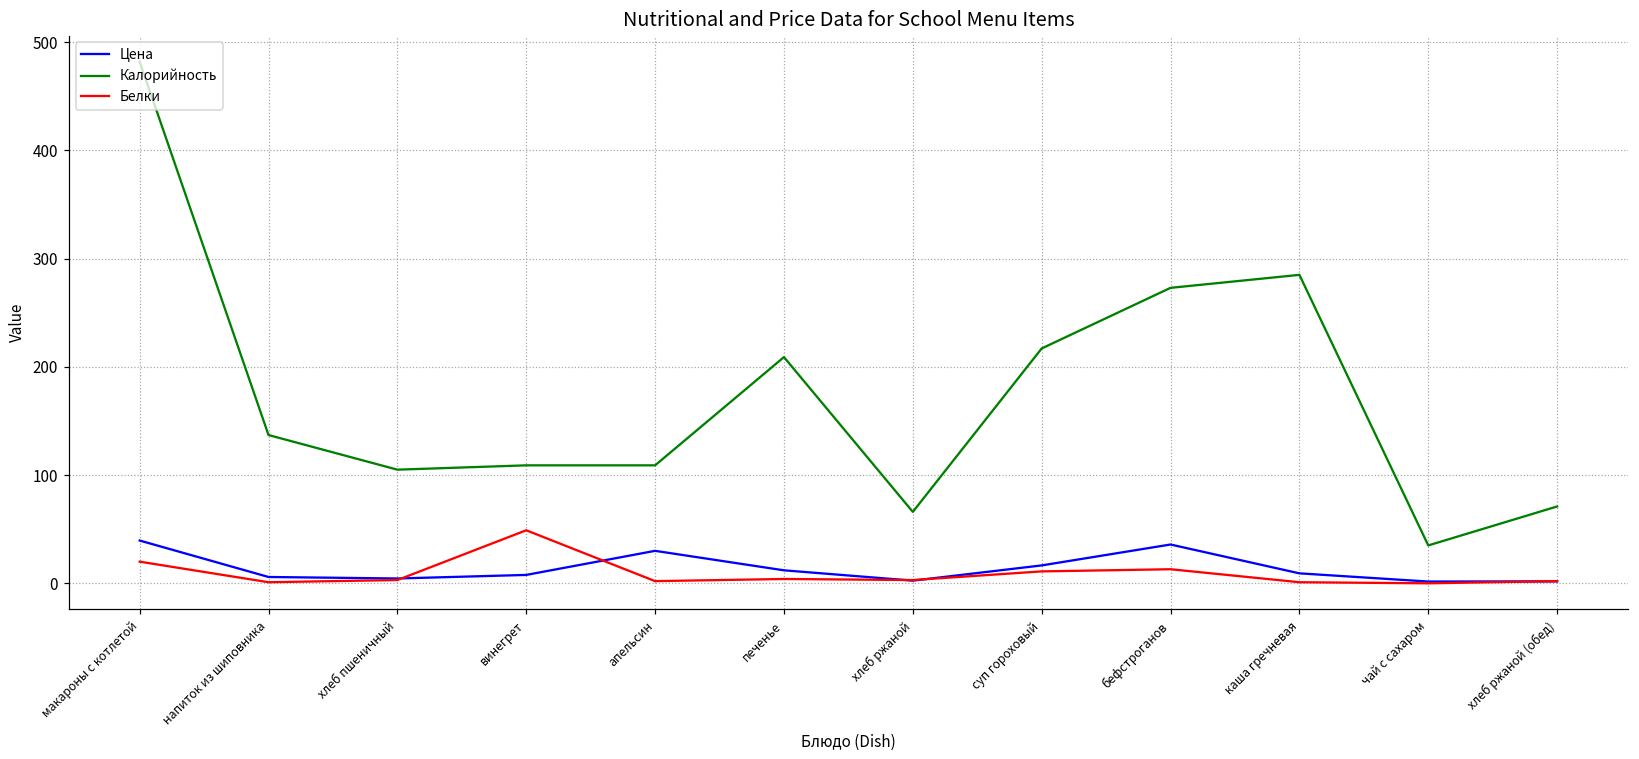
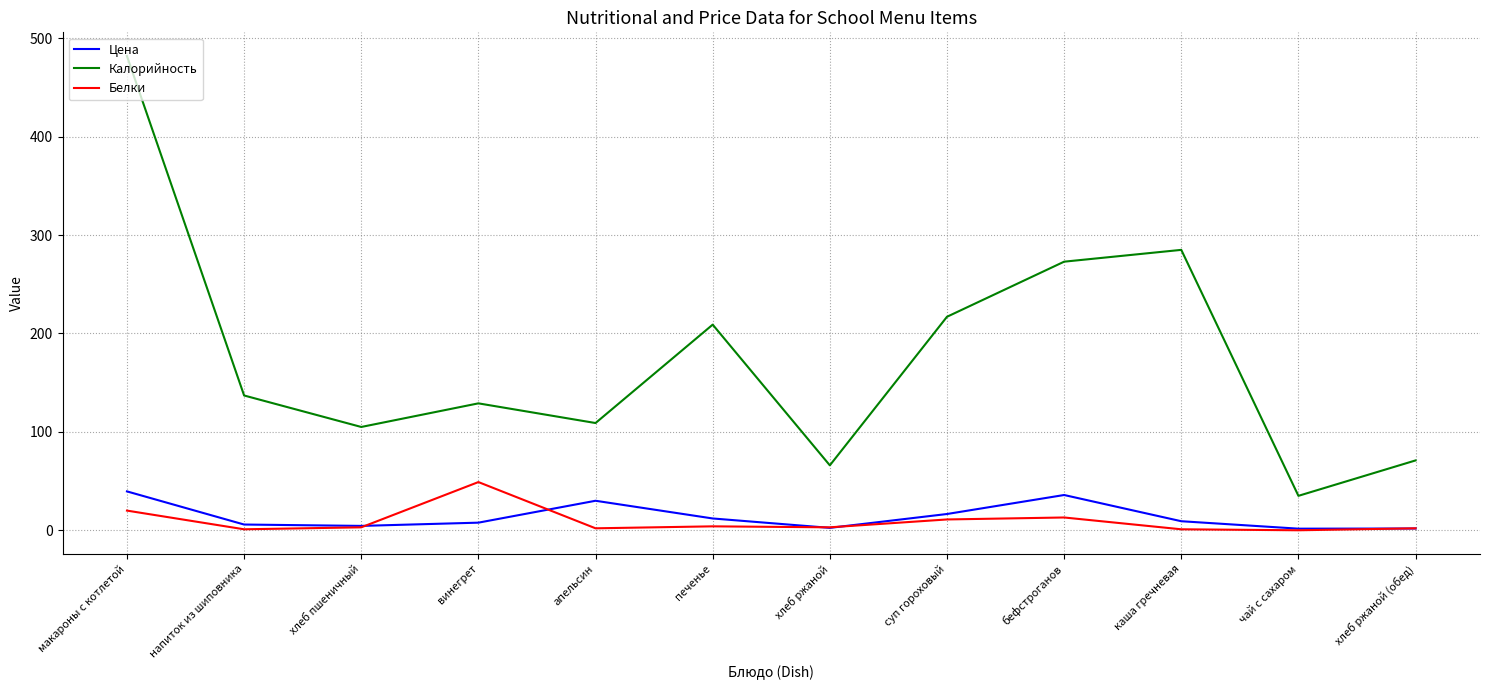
  {
    "Цена": {
      "макароны с котлетой": 40,
      "напиток из шиповника": 10,
      "винегрет": 10,
      "апельсин": 30,
      "печенье": 10,
      "суп гороховый": 20,
      "бефстроганов": 40,
      "каша гречневая": 10
    },
    "Калорийность": {
      "напиток из шиповника": 140,
      "хлеб пшеничный": 110,
-     "винегрет": 110,
+     "винегрет": 130,
      "апельсин": 110,
      "печенье": 210,
      "хлеб ржаной": 70,
      "суп гороховый": 220,
      "бефстроганов": 270,
      "каша гречневая": 290,
      "чай с сахаром": 40,
      "хлеб ржаной (обед)": 70
    },
    "Белки": {
      "макароны с котлетой": 20,
      "напиток из шиповника": 0,
      "винегрет": 50,
      "апельсин": 0,
      "печенье": 0,
      "суп гороховый": 10,
      "бефстроганов": 10,
      "каша гречневая": 0
    }
  }
